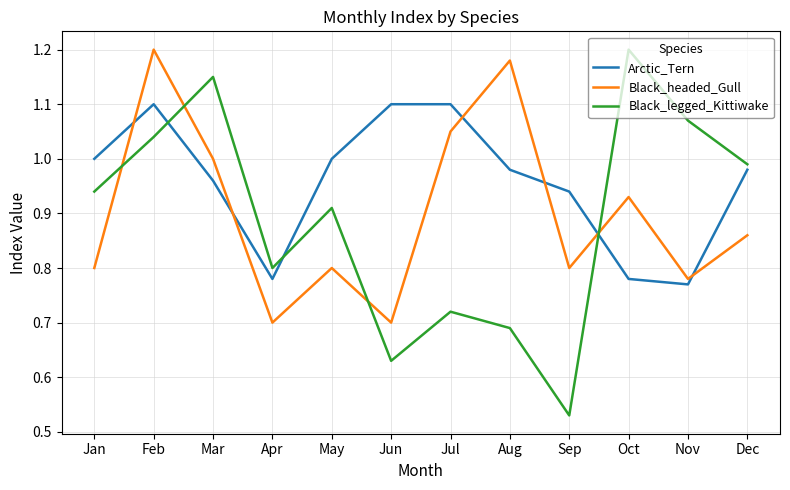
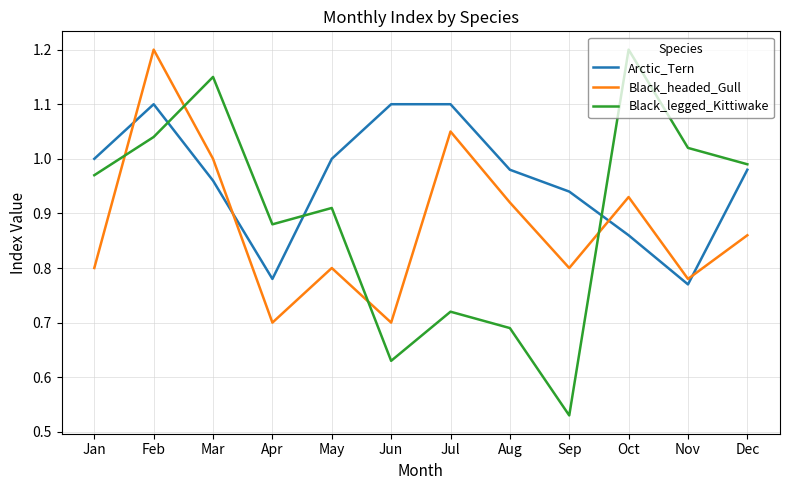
  {
    "Arctic_Tern": {
      "Jan": 1.00,
      "Feb": 1.10,
      "Mar": 0.96,
      "Apr": 0.78,
      "May": 1.00,
      "Jun": 1.10,
      "Jul": 1.10,
      "Aug": 0.98,
      "Sep": 0.94,
-     "Oct": 0.78,
+     "Oct": 0.86,
      "Nov": 0.77,
      "Dec": 0.98
    },
    "Black_headed_Gull": {
      "Jan": 0.80,
      "Feb": 1.20,
      "Mar": 1.00,
      "Apr": 0.70,
      "May": 0.80,
      "Jun": 0.70,
      "Jul": 1.05,
-     "Aug": 1.18,
+     "Aug": 0.92,
      "Sep": 0.80,
      "Oct": 0.93,
      "Nov": 0.78,
      "Dec": 0.86
    },
    "Black_legged_Kittiwake": {
-     "Jan": 0.94,
+     "Jan": 0.97,
      "Feb": 1.04,
      "Mar": 1.15,
-     "Apr": 0.80,
+     "Apr": 0.88,
      "May": 0.91,
      "Jun": 0.63,
      "Jul": 0.72,
      "Aug": 0.69,
      "Sep": 0.53,
-     "Nov": 1.07,
+     "Nov": 1.02,
      "Dec": 0.99
    }
  }
